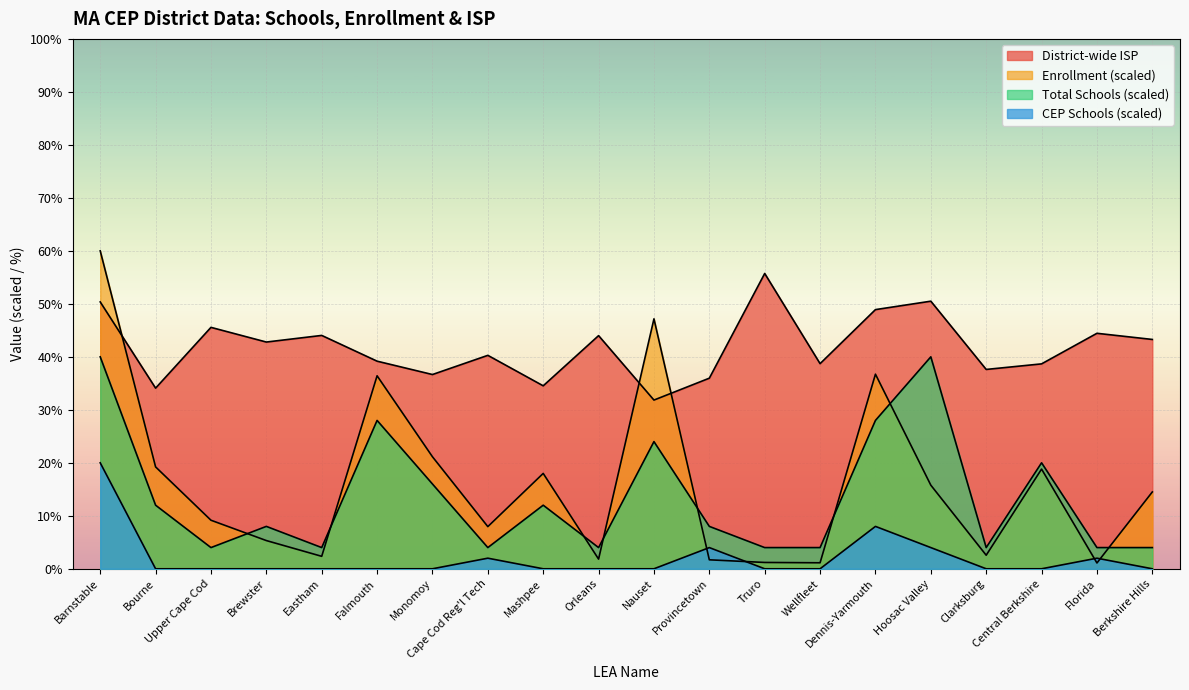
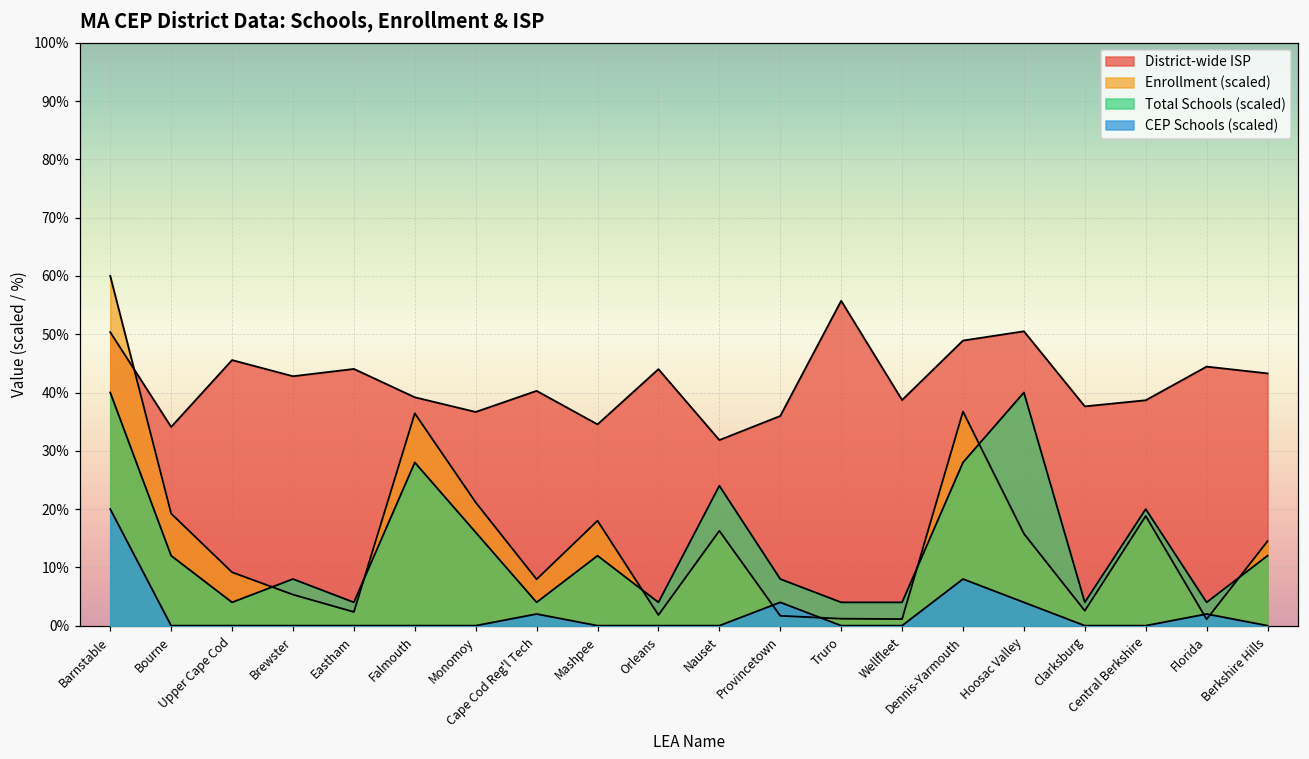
  {
    "District-wide ISP": {
      "Barnstable": "50%",
      "Bourne": "34%",
      "Upper Cape Cod": "46%",
      "Brewster": "43%",
      "Eastham": "44%",
      "Falmouth": "39%",
      "Monomoy": "37%",
      "Cape Cod Reg'l Tech": "40%",
      "Mashpee": "35%",
      "Orleans": "44%",
      "Nauset": "32%",
      "Provincetown": "36%",
      "Truro": "56%",
      "Wellfleet": "39%",
      "Dennis-Yarmouth": "49%",
      "Hoosac Valley": "51%",
      "Clarksburg": "38%",
      "Central Berkshire": "39%",
      "Florida": "44%",
      "Berkshire Hills": "43%"
    },
    "Enrollment (scaled)": {
      "Barnstable": "60%",
      "Bourne": "19%",
      "Upper Cape Cod": "9%",
      "Brewster": "5%",
      "Eastham": "2%",
      "Falmouth": "36%",
      "Monomoy": "21%",
      "Cape Cod Reg'l Tech": "8%",
      "Mashpee": "18%",
      "Orleans": "2%",
-     "Nauset": "47%",
+     "Nauset": "16%",
      "Provincetown": "2%",
      "Truro": "1%",
      "Wellfleet": "1%",
      "Dennis-Yarmouth": "37%",
      "Hoosac Valley": "16%",
      "Clarksburg": "3%",
      "Central Berkshire": "19%",
      "Florida": "1%",
      "Berkshire Hills": "15%"
    },
    "Total Schools (scaled)": {
      "Barnstable": "40%",
      "Bourne": "12%",
      "Upper Cape Cod": "4%",
      "Brewster": "8%",
      "Eastham": "4%",
      "Falmouth": "28%",
      "Monomoy": "16%",
      "Cape Cod Reg'l Tech": "4%",
      "Mashpee": "12%",
      "Orleans": "4%",
      "Nauset": "24%",
      "Provincetown": "8%",
      "Truro": "4%",
      "Wellfleet": "4%",
      "Dennis-Yarmouth": "28%",
      "Hoosac Valley": "40%",
      "Clarksburg": "4%",
      "Central Berkshire": "20%",
      "Florida": "4%",
-     "Berkshire Hills": "4%"
+     "Berkshire Hills": "12%"
    },
    "CEP Schools (scaled)": {
      "Barnstable": "20%",
      "Bourne": "0%",
      "Upper Cape Cod": "0%",
      "Brewster": "0%",
      "Eastham": "0%",
      "Falmouth": "0%",
      "Monomoy": "0%",
      "Cape Cod Reg'l Tech": "2%",
      "Mashpee": "0%",
      "Orleans": "0%",
      "Nauset": "0%",
      "Provincetown": "4%",
      "Truro": "0%",
      "Wellfleet": "0%",
      "Dennis-Yarmouth": "8%",
      "Hoosac Valley": "4%",
      "Clarksburg": "0%",
      "Central Berkshire": "0%",
      "Florida": "2%",
      "Berkshire Hills": "0%"
    }
  }
